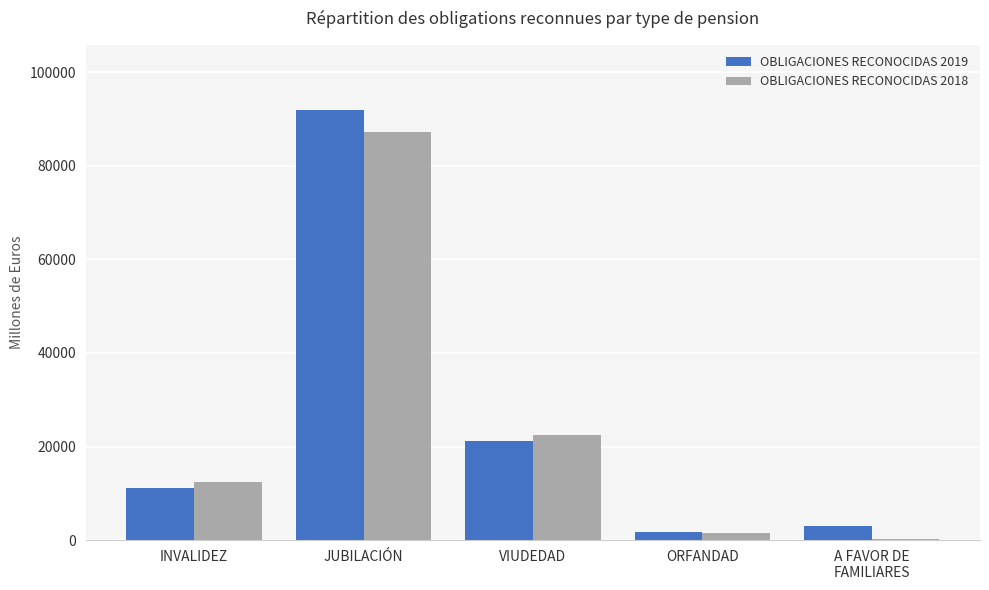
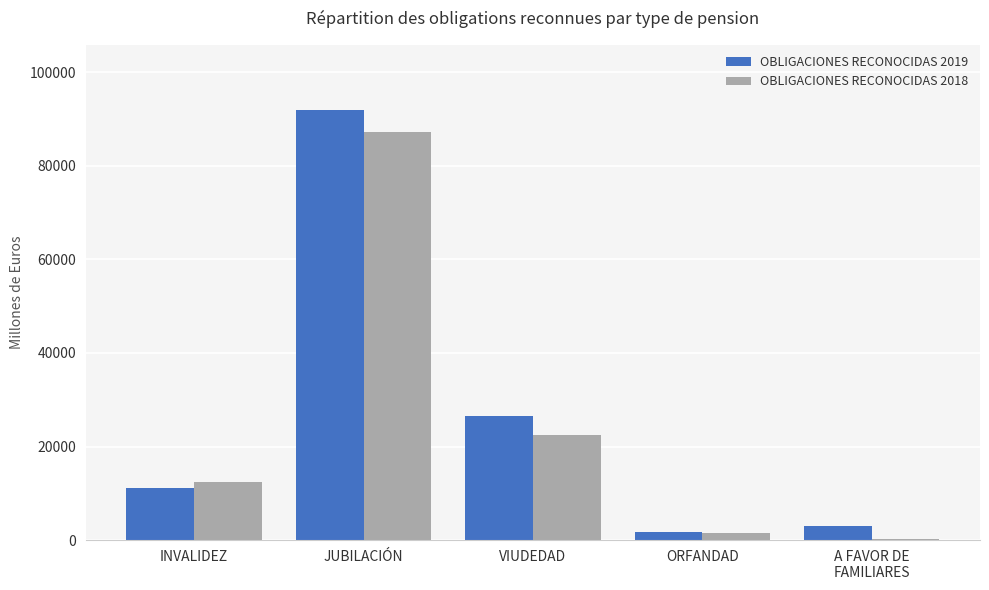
  {
    "OBLIGACIONES RECONOCIDAS 2019": {
      "INVALIDEZ": 11000,
      "JUBILACIÓN": 92000,
-     "VIUDEDAD": 21000,
+     "VIUDEDAD": 27000,
      "ORFANDAD": 2000,
      "A FAVOR DE FAMILIARES": 3000
    },
    "OBLIGACIONES RECONOCIDAS 2018": {
      "INVALIDEZ": 13000,
      "JUBILACIÓN": 87000,
      "VIUDEDAD": 22000,
      "ORFANDAD": 2000
    }
  }
